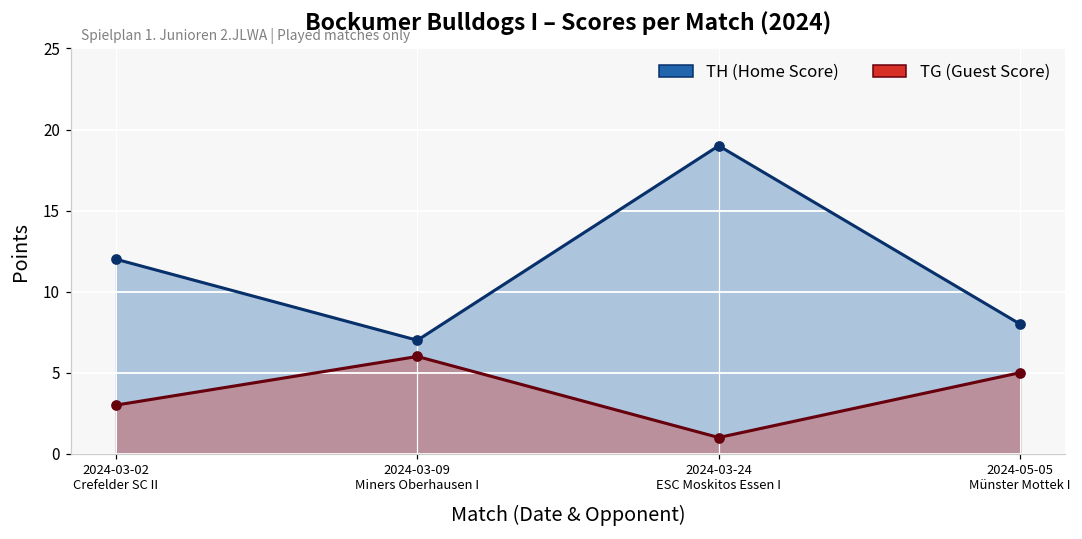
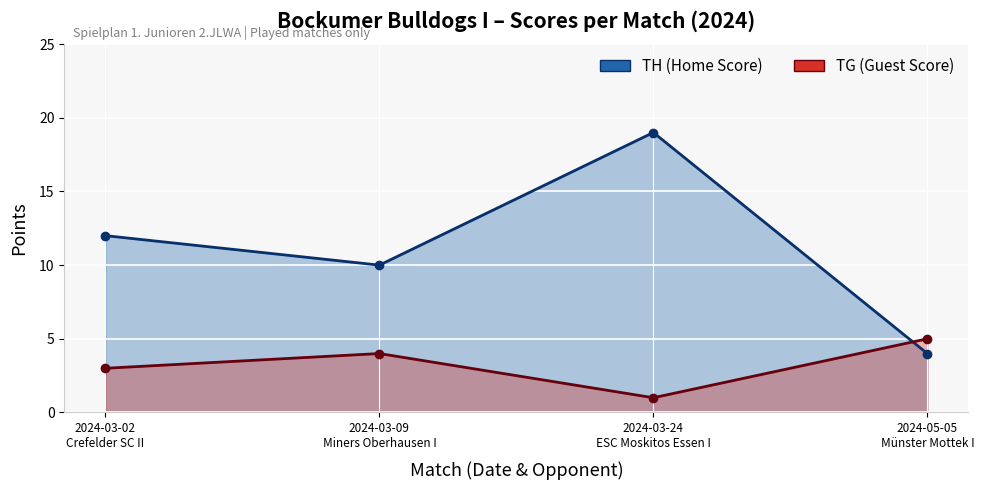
  {
    "TH (Home Score)": {
      "2024-03-02 Crefelder SC II": 12,
-     "2024-03-09 Miners Oberhausen I": 7,
+     "2024-03-09 Miners Oberhausen I": 10,
      "2024-03-24 ESC Moskitos Essen I": 19,
-     "2024-05-05 Münster Mottek I": 8
+     "2024-05-05 Münster Mottek I": 4
    },
    "TG (Guest Score)": {
      "2024-03-02 Crefelder SC II": 3,
-     "2024-03-09 Miners Oberhausen I": 6,
+     "2024-03-09 Miners Oberhausen I": 4,
      "2024-03-24 ESC Moskitos Essen I": 1,
      "2024-05-05 Münster Mottek I": 5
    }
  }
